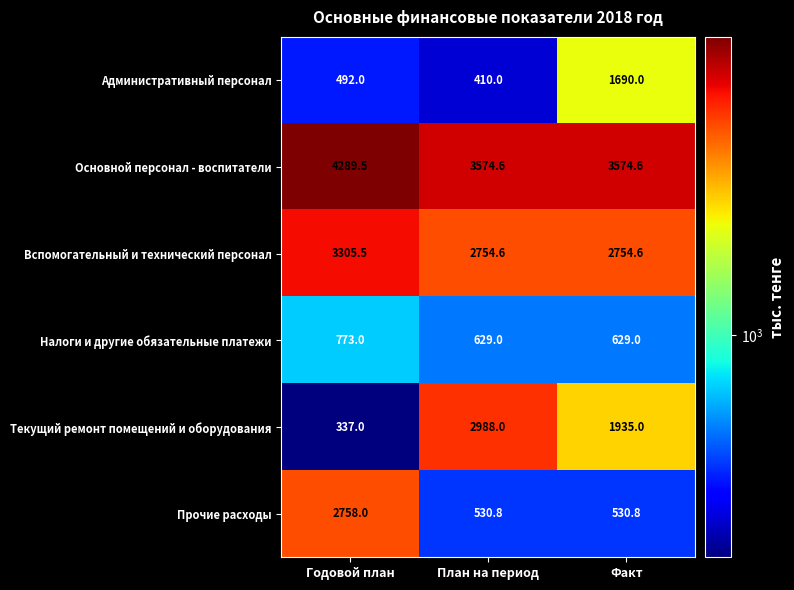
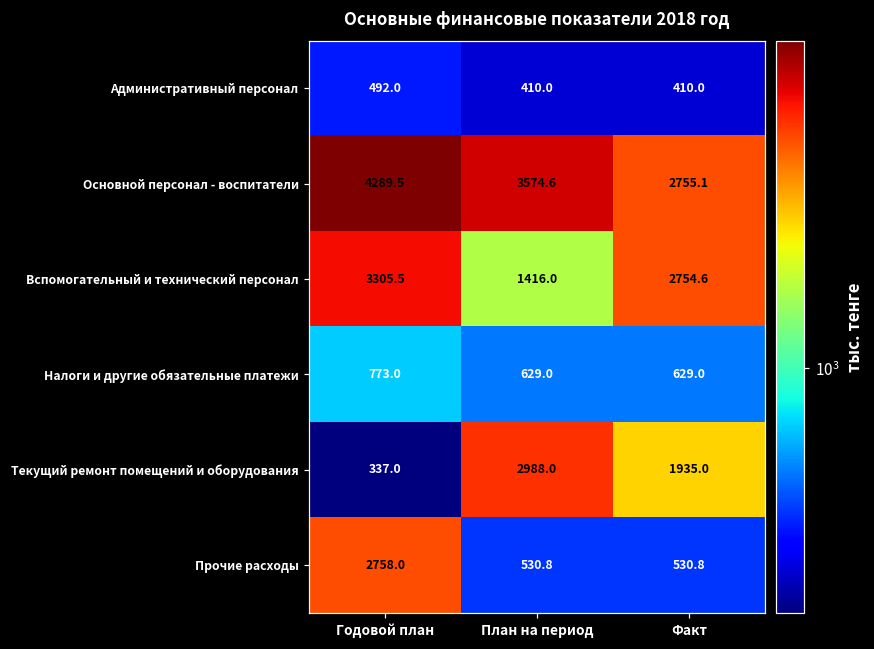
  {
    "Административный персонал": {
      "Годовой план": 492.0,
      "План на период": 410.0,
-     "Факт": 1690.0
+     "Факт": 410.0
    },
    "Основной персонал - воспитатели": {
      "Годовой план": 4289.5,
      "План на период": 3574.6,
-     "Факт": 3574.6
+     "Факт": 2755.1
    },
    "Вспомогательный и технический персонал": {
      "Годовой план": 3305.5,
-     "План на период": 2754.6,
+     "План на период": 1416.0,
      "Факт": 2754.6
    },
    "Налоги и другие обязательные платежи": {
      "Годовой план": 773.0,
      "План на период": 629.0,
      "Факт": 629.0
    },
    "Текущий ремонт помещений и оборудования": {
      "Годовой план": 337.0,
      "План на период": 2988.0,
      "Факт": 1935.0
    },
    "Прочие расходы": {
      "Годовой план": 2758.0,
      "План на период": 530.8,
      "Факт": 530.8
    }
  }
